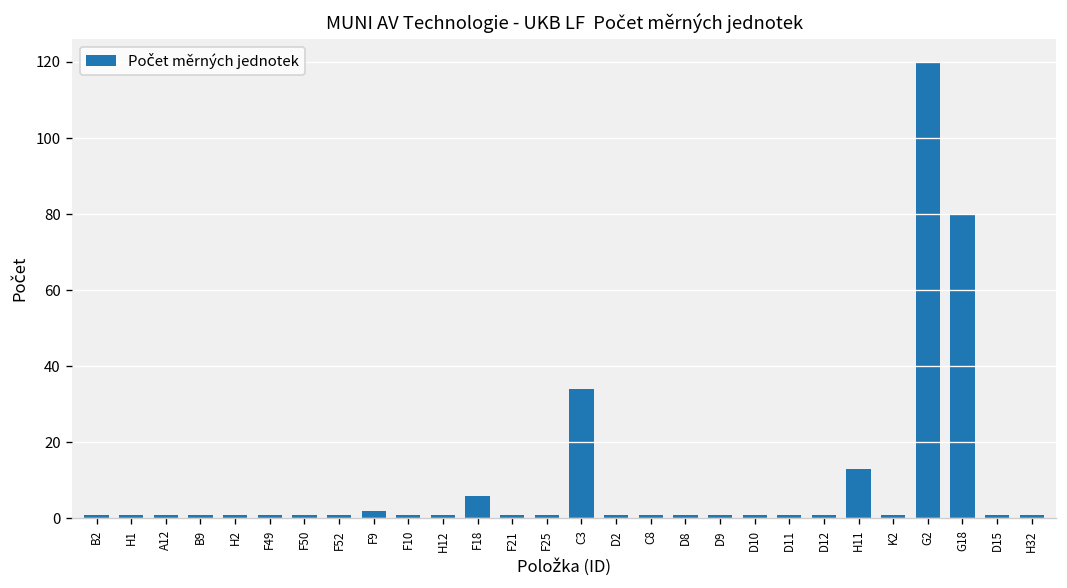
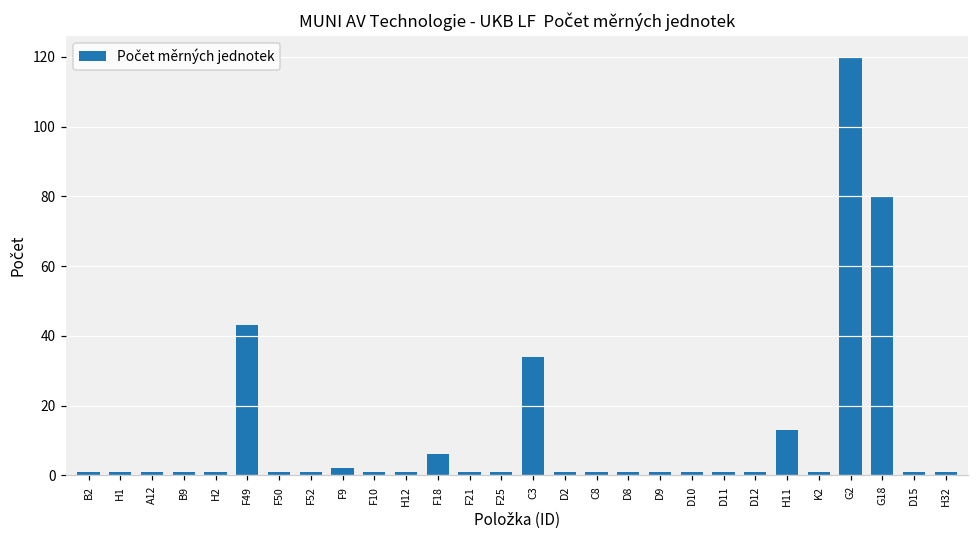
  {
    "B2": 1,
    "H1": 1,
    "A12": 1,
    "B9": 1,
    "H2": 1,
-   "F49": 1,
+   "F49": 43,
    "F50": 1,
    "F52": 1,
    "F9": 2,
    "F10": 1,
    "H12": 1,
    "F18": 6,
    "F21": 1,
    "F25": 1,
    "C3": 34,
    "D2": 1,
    "C8": 1,
    "D8": 1,
    "D9": 1,
    "D10": 1,
    "D11": 1,
    "D12": 1,
    "H11": 13,
    "K2": 1,
    "G2": 120,
    "G18": 80,
    "D15": 1,
    "H32": 1
  }
